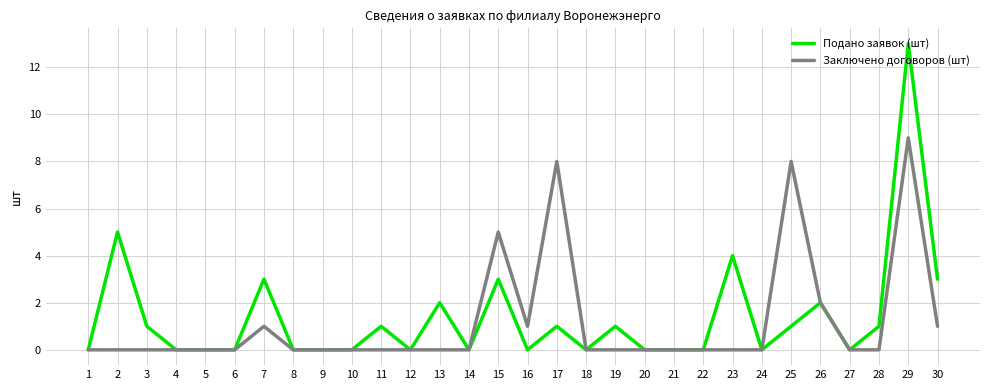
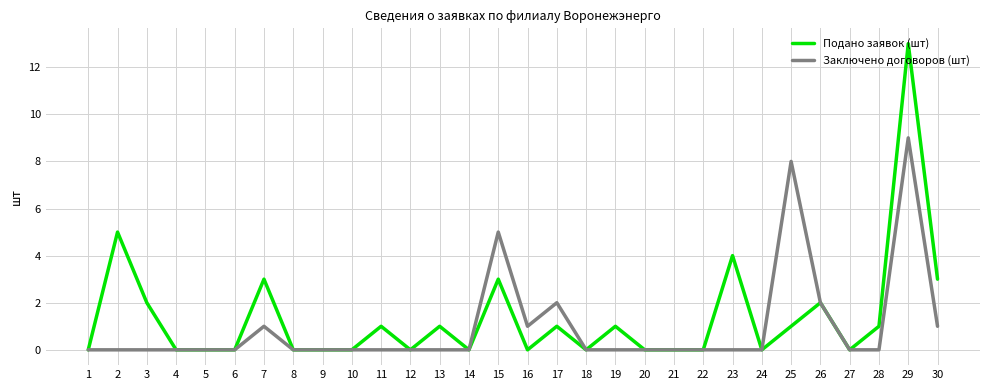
  {
    "Подано заявок (шт)": {
      "2": 5,
-     "3": 1,
+     "3": 2,
      "7": 3,
      "11": 1,
-     "13": 2,
+     "13": 1,
      "15": 3,
      "16": 0,
      "17": 1,
      "19": 1,
      "23": 4,
      "25": 1,
      "28": 1,
      "29": 13,
      "30": 3
    },
    "Заключено договоров (шт)": {
      "2": 0,
      "3": 0,
      "7": 1,
      "11": 0,
      "13": 0,
      "15": 5,
      "16": 1,
-     "17": 8,
+     "17": 2,
      "19": 0,
      "23": 0,
      "25": 8,
      "28": 0,
      "29": 9,
      "30": 1
    }
  }
